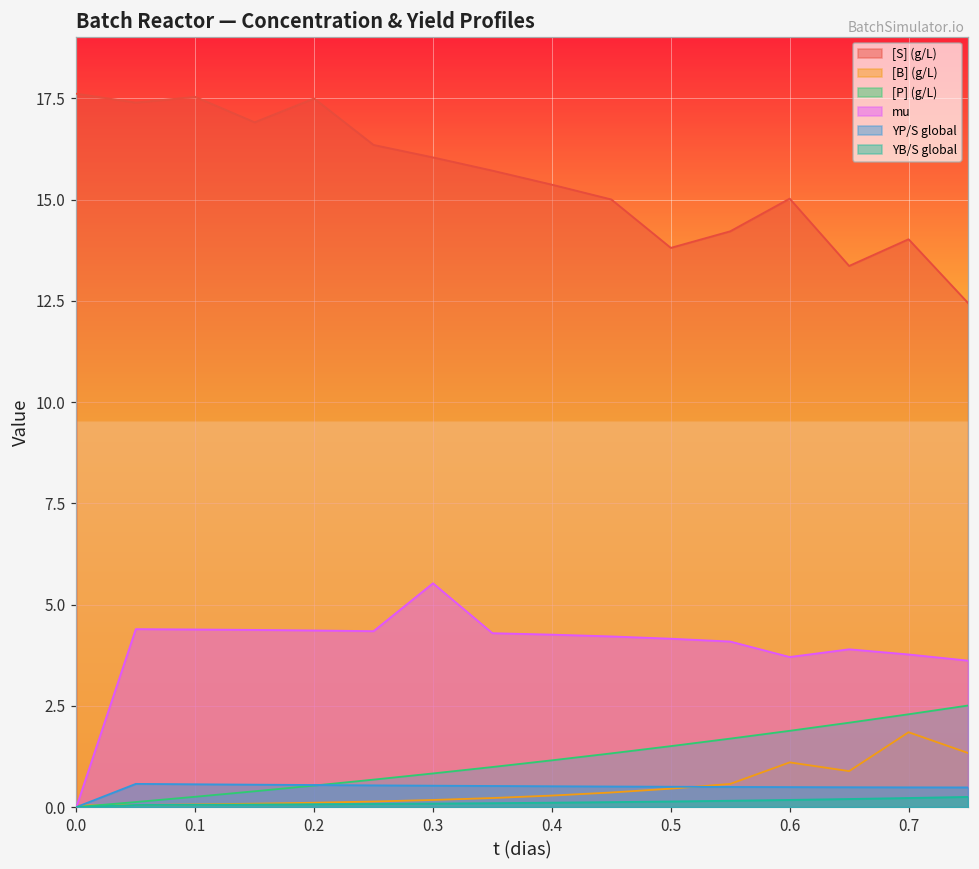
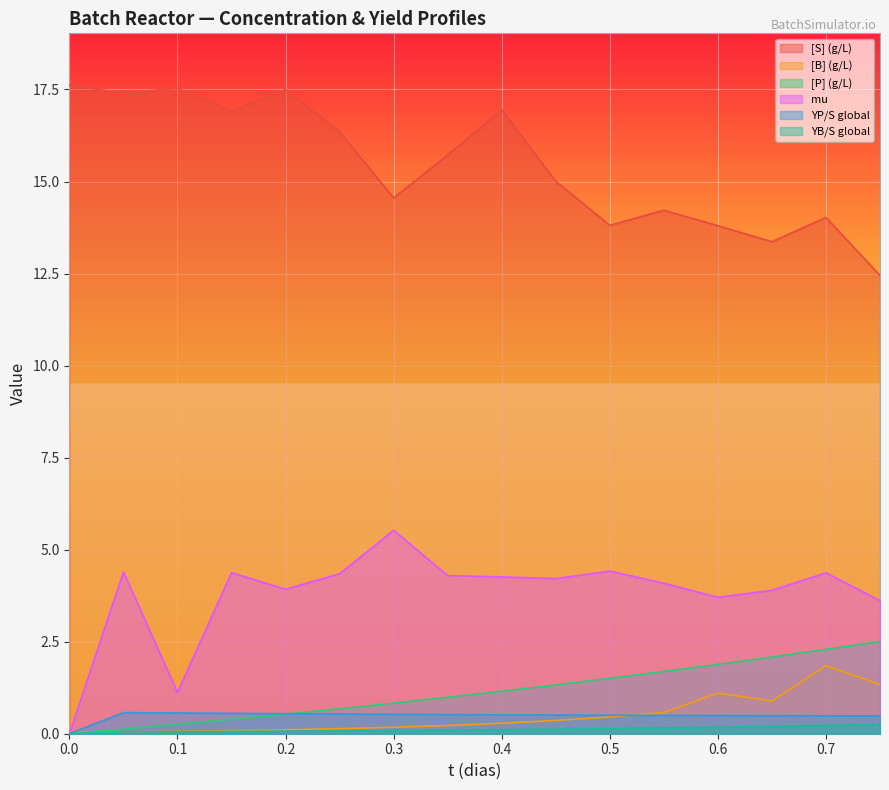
  {
    "[S] (g/L)": {
      "0.0": 17.6,
      "0.1": 17.5,
      "0.2": 17.5,
-     "0.3": 16.0,
-     "0.4": 15.4,
+     "0.3": 14.6,
+     "0.4": 16.9,
      "0.5": 13.8,
-     "0.6": 15.0,
+     "0.6": 13.8,
      "0.7": 14.0
    },
    "[B] (g/L)": {
      "0.3": 0.2,
      "0.4": 0.3,
      "0.6": 1.1,
      "0.7": 1.8
    },
    "mu": {
-     "0.1": 4.4,
-     "0.2": 4.4,
+     "0.1": 1.1,
+     "0.2": 3.9,
      "0.3": 5.5,
      "0.4": 4.3,
-     "0.5": 4.2,
+     "0.5": 4.4,
      "0.6": 3.7,
-     "0.7": 3.8
+     "0.7": 4.4
    }
  }
